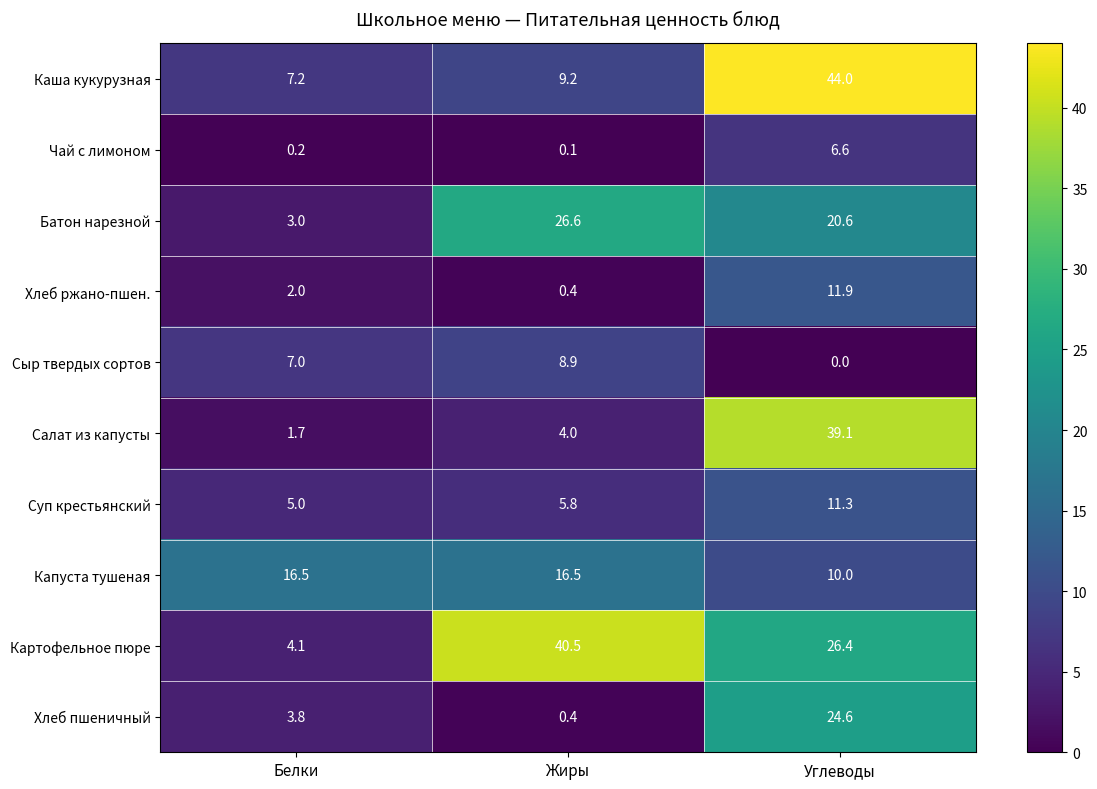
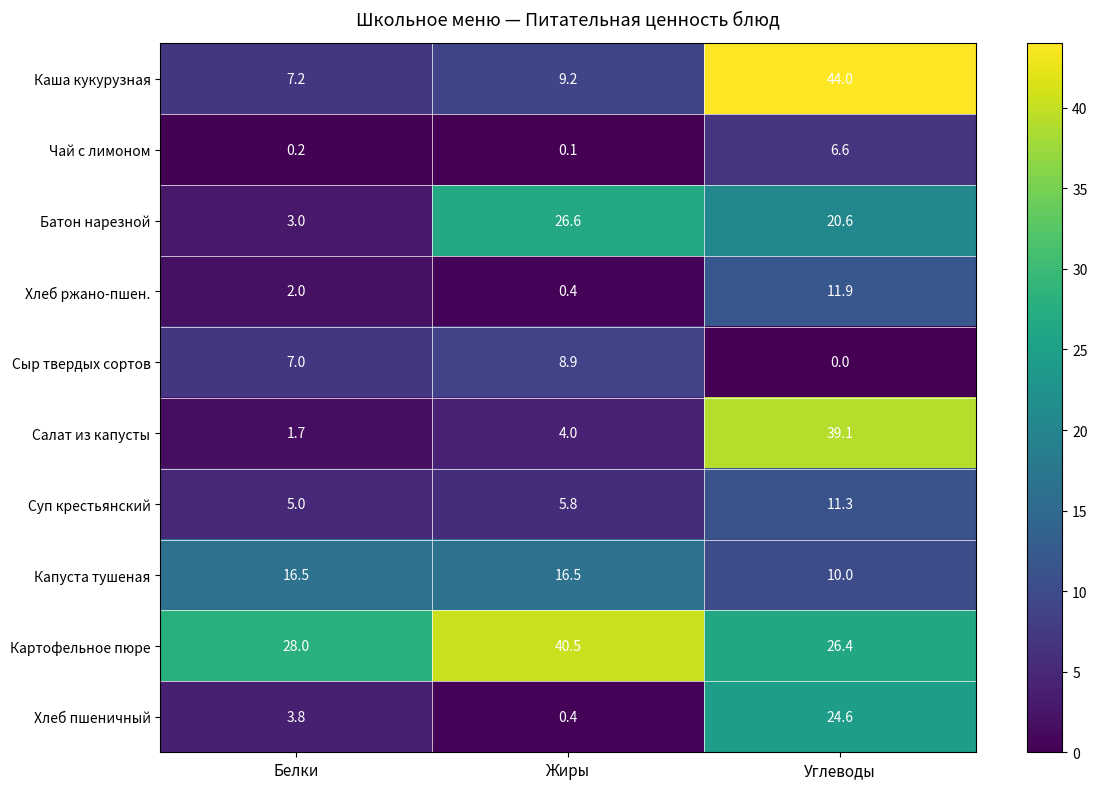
  {
    "Каша кукурузная": {
      "Белки": 7.2,
      "Жиры": 9.2,
      "Углеводы": 44.0
    },
    "Чай с лимоном": {
      "Белки": 0.2,
      "Жиры": 0.1,
      "Углеводы": 6.6
    },
    "Батон нарезной": {
      "Белки": 3.0,
      "Жиры": 26.6,
      "Углеводы": 20.6
    },
    "Хлеб ржано-пшен.": {
      "Белки": 2.0,
      "Жиры": 0.4,
      "Углеводы": 11.9
    },
    "Сыр твердых сортов": {
      "Белки": 7.0,
      "Жиры": 8.9,
      "Углеводы": 0.0
    },
    "Салат из капусты": {
      "Белки": 1.7,
      "Жиры": 4.0,
      "Углеводы": 39.1
    },
    "Суп крестьянский": {
      "Белки": 5.0,
      "Жиры": 5.8,
      "Углеводы": 11.3
    },
    "Капуста тушеная": {
      "Белки": 16.5,
      "Жиры": 16.5,
      "Углеводы": 10.0
    },
    "Картофельное пюре": {
-     "Белки": 4.1,
+     "Белки": 28.0,
      "Жиры": 40.5,
      "Углеводы": 26.4
    },
    "Хлеб пшеничный": {
      "Белки": 3.8,
      "Жиры": 0.4,
      "Углеводы": 24.6
    }
  }
